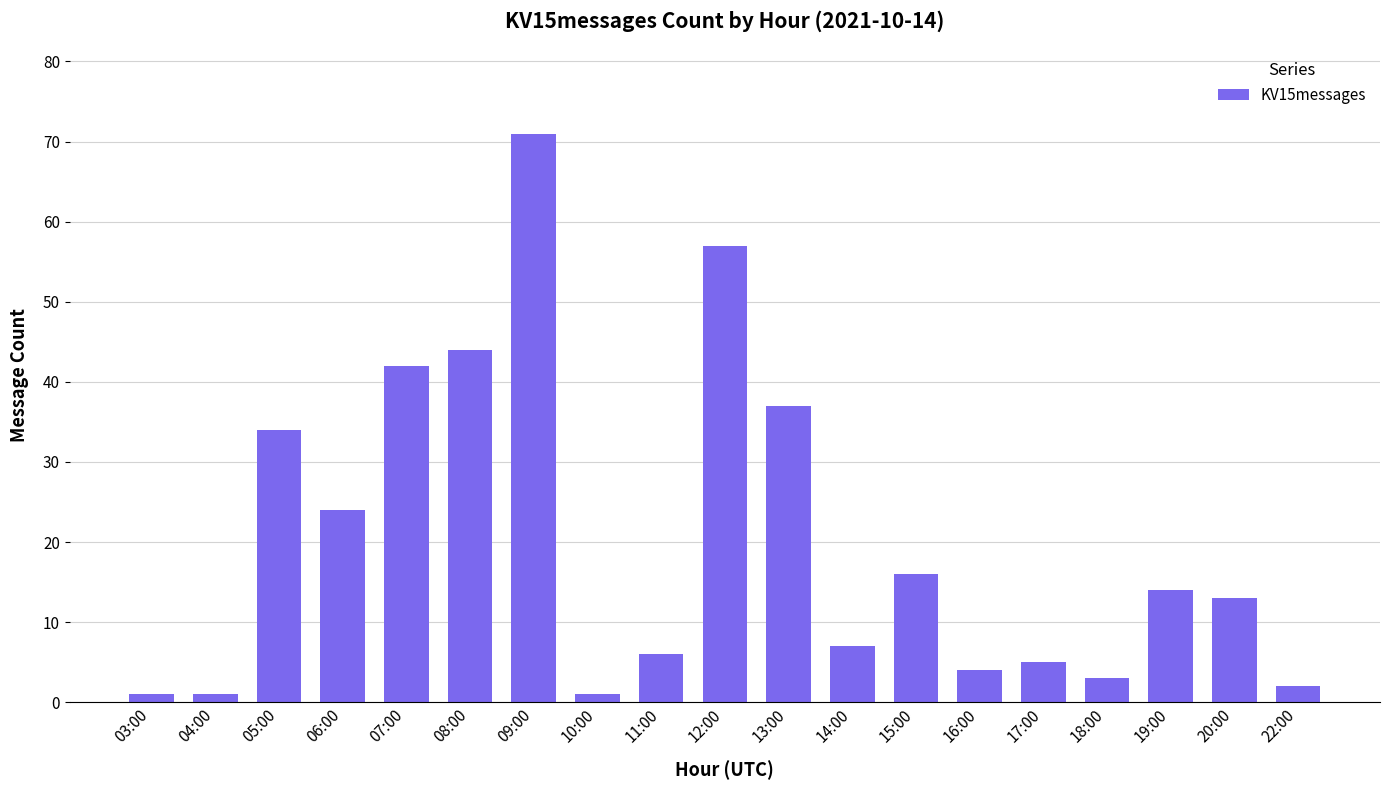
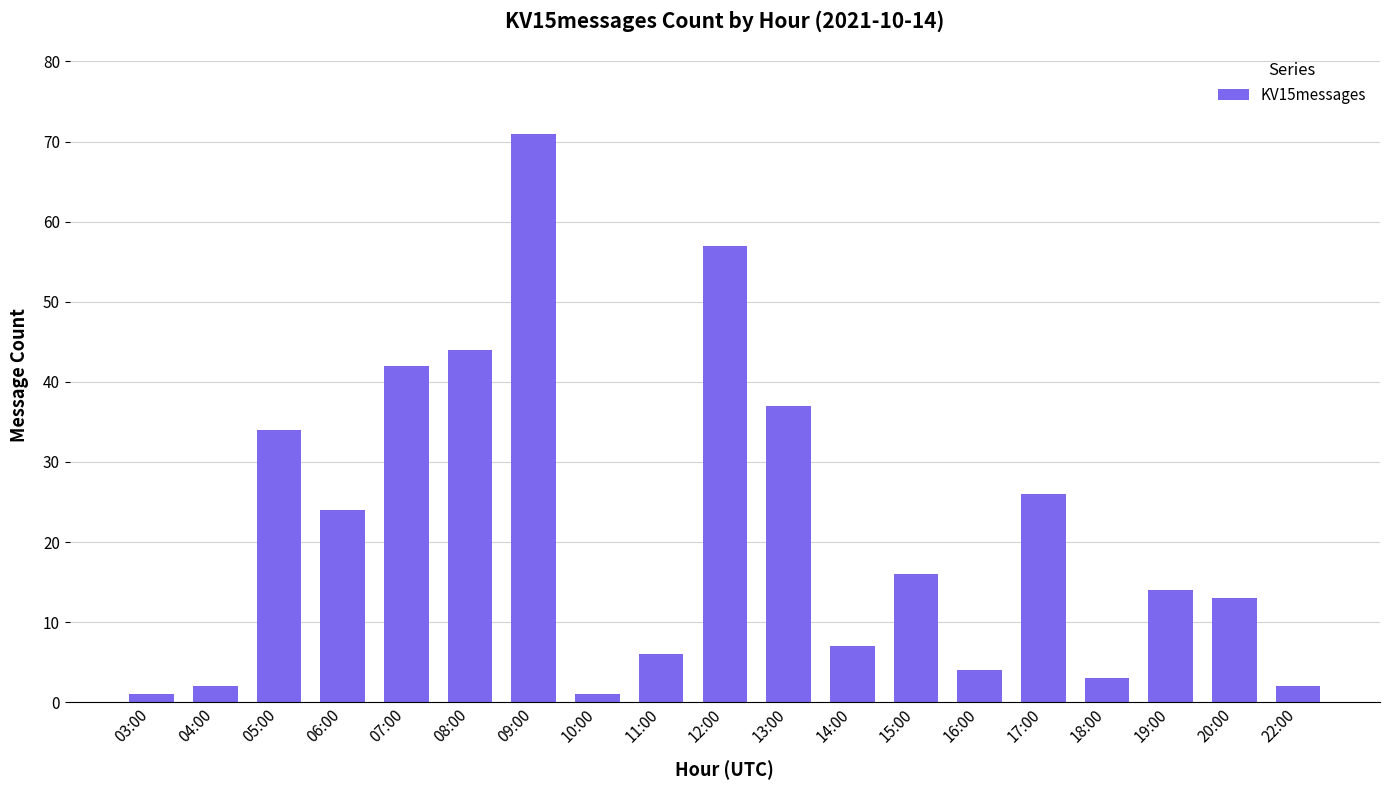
  {
    "03:00": 1,
-   "04:00": 1,
+   "04:00": 2,
    "05:00": 34,
    "06:00": 24,
    "07:00": 42,
    "08:00": 44,
    "09:00": 71,
    "10:00": 1,
    "11:00": 6,
    "12:00": 57,
    "13:00": 37,
    "14:00": 7,
    "15:00": 16,
    "16:00": 4,
-   "17:00": 5,
+   "17:00": 26,
    "18:00": 3,
    "19:00": 14,
    "20:00": 13,
    "22:00": 2
  }
